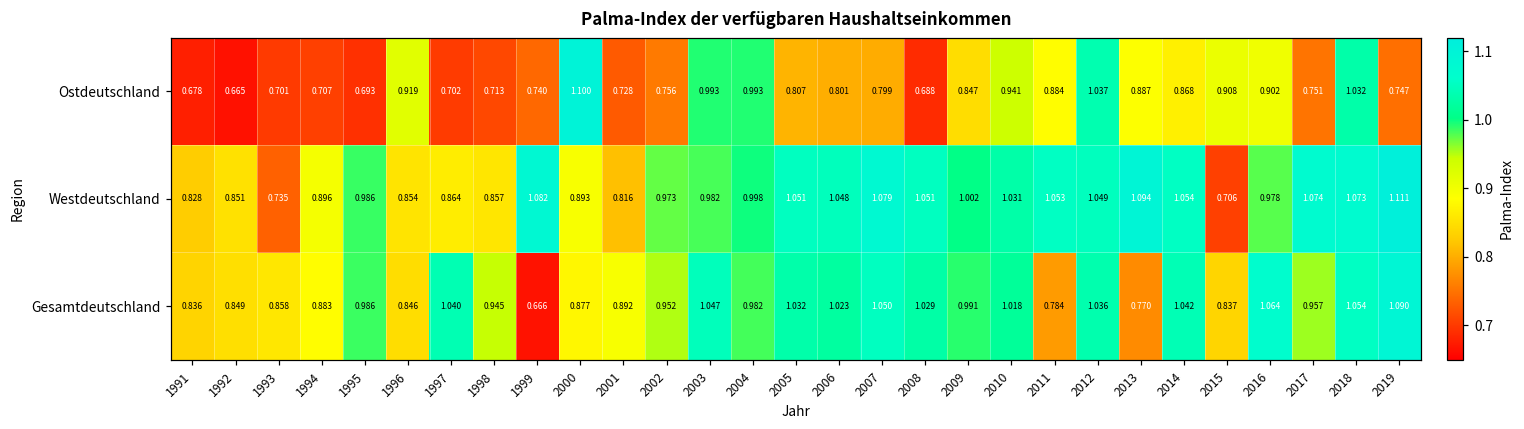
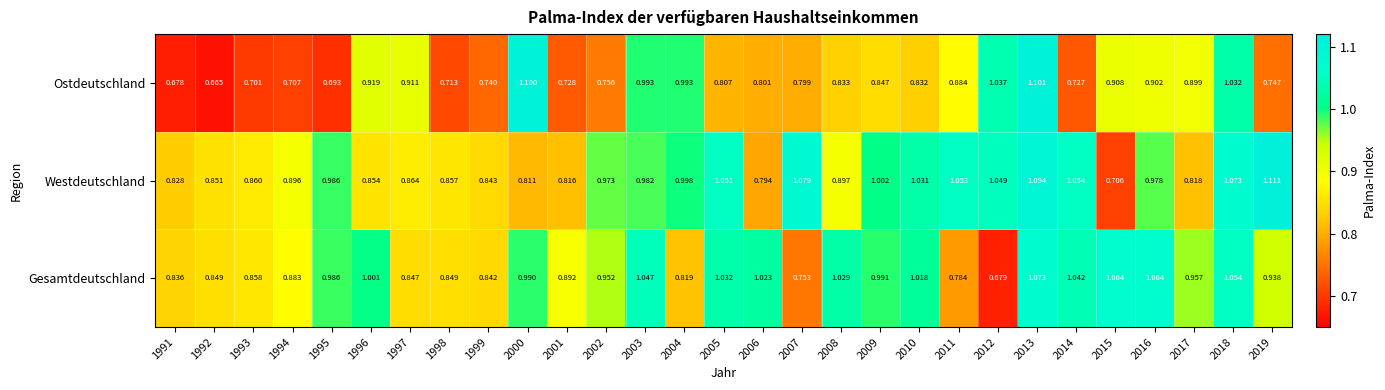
  {
    "Ostdeutschland": {
      "1991": 0.678,
      "1992": 0.665,
      "1993": 0.701,
      "1994": 0.707,
      "1995": 0.693,
      "1996": 0.919,
-     "1997": 0.702,
+     "1997": 0.911,
      "1998": 0.713,
      "1999": 0.740,
      "2000": 1.100,
      "2001": 0.728,
      "2002": 0.756,
      "2003": 0.993,
      "2004": 0.993,
      "2005": 0.807,
      "2006": 0.801,
      "2007": 0.799,
-     "2008": 0.688,
+     "2008": 0.833,
      "2009": 0.847,
-     "2010": 0.941,
+     "2010": 0.832,
      "2011": 0.884,
      "2012": 1.037,
-     "2013": 0.887,
-     "2014": 0.868,
+     "2013": 1.101,
+     "2014": 0.727,
      "2015": 0.908,
      "2016": 0.902,
-     "2017": 0.751,
+     "2017": 0.899,
      "2018": 1.032,
      "2019": 0.747
    },
    "Westdeutschland": {
      "1991": 0.828,
      "1992": 0.851,
-     "1993": 0.735,
+     "1993": 0.860,
      "1994": 0.896,
      "1995": 0.986,
      "1996": 0.854,
      "1997": 0.864,
      "1998": 0.857,
-     "1999": 1.082,
-     "2000": 0.893,
+     "1999": 0.843,
+     "2000": 0.811,
      "2001": 0.816,
      "2002": 0.973,
      "2003": 0.982,
      "2004": 0.998,
      "2005": 1.051,
-     "2006": 1.048,
+     "2006": 0.794,
      "2007": 1.079,
-     "2008": 1.051,
+     "2008": 0.897,
      "2009": 1.002,
      "2010": 1.031,
      "2011": 1.053,
      "2012": 1.049,
      "2013": 1.094,
      "2014": 1.054,
      "2015": 0.706,
      "2016": 0.978,
-     "2017": 1.074,
+     "2017": 0.818,
      "2018": 1.073,
      "2019": 1.111
    },
    "Gesamtdeutschland": {
      "1991": 0.836,
      "1992": 0.849,
      "1993": 0.858,
      "1994": 0.883,
      "1995": 0.986,
-     "1996": 0.846,
-     "1997": 1.040,
-     "1998": 0.945,
-     "1999": 0.666,
-     "2000": 0.877,
+     "1996": 1.001,
+     "1997": 0.847,
+     "1998": 0.849,
+     "1999": 0.842,
+     "2000": 0.990,
      "2001": 0.892,
      "2002": 0.952,
      "2003": 1.047,
-     "2004": 0.982,
+     "2004": 0.819,
      "2005": 1.032,
      "2006": 1.023,
-     "2007": 1.050,
+     "2007": 0.753,
      "2008": 1.029,
      "2009": 0.991,
      "2010": 1.018,
      "2011": 0.784,
-     "2012": 1.036,
-     "2013": 0.770,
+     "2012": 0.679,
+     "2013": 1.073,
      "2014": 1.042,
-     "2015": 0.837,
+     "2015": 1.064,
      "2016": 1.064,
      "2017": 0.957,
      "2018": 1.054,
-     "2019": 1.090
+     "2019": 0.938
    }
  }
